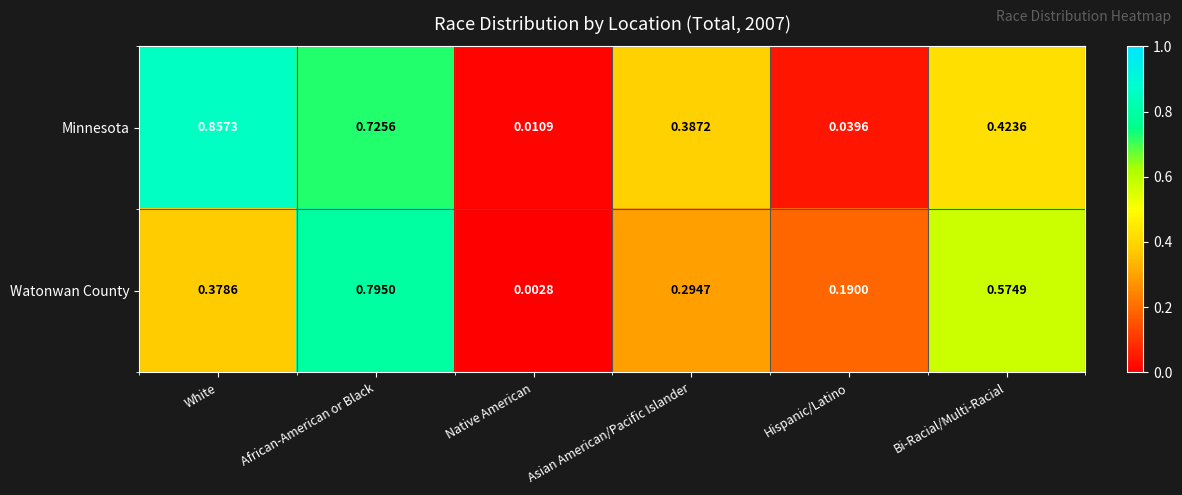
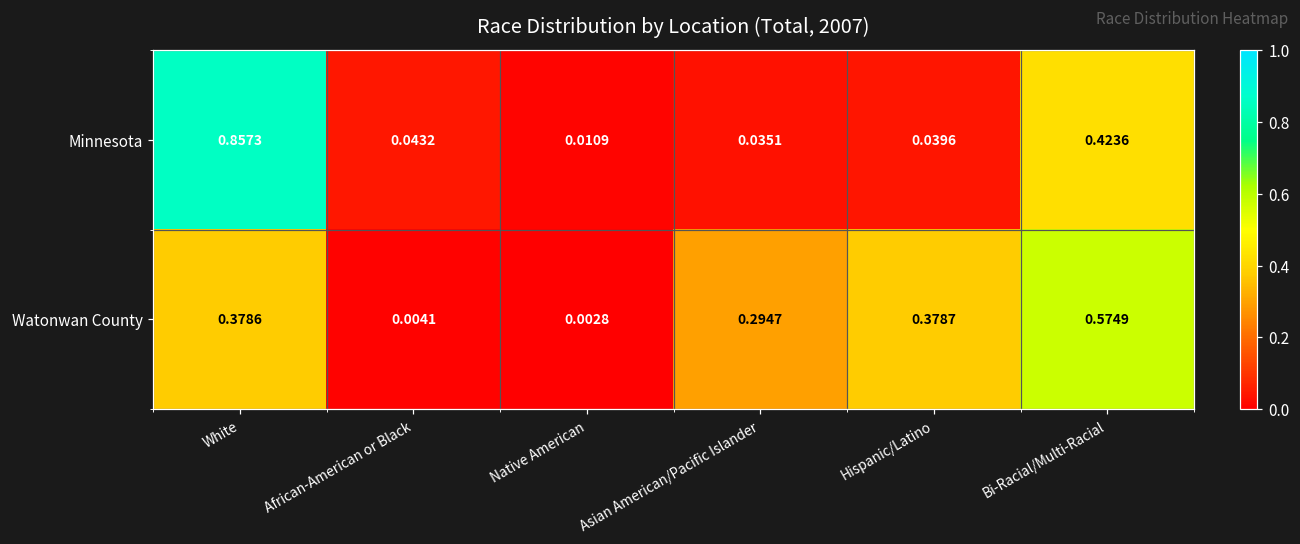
  {
    "Minnesota": {
      "White": 0.8573,
-     "African-American or Black": 0.7256,
+     "African-American or Black": 0.0432,
      "Native American": 0.0109,
-     "Asian American/Pacific Islander": 0.3872,
+     "Asian American/Pacific Islander": 0.0351,
      "Hispanic/Latino": 0.0396,
      "Bi-Racial/Multi-Racial": 0.4236
    },
    "Watonwan County": {
      "White": 0.3786,
-     "African-American or Black": 0.7950,
+     "African-American or Black": 0.0041,
      "Native American": 0.0028,
      "Asian American/Pacific Islander": 0.2947,
-     "Hispanic/Latino": 0.1900,
+     "Hispanic/Latino": 0.3787,
      "Bi-Racial/Multi-Racial": 0.5749
    }
  }
